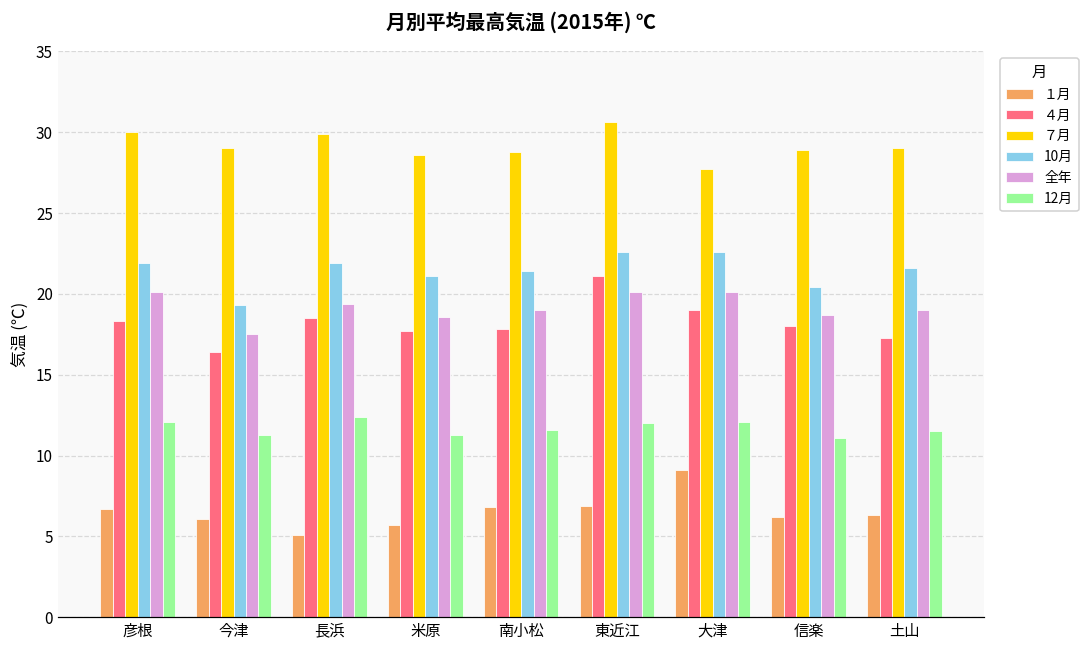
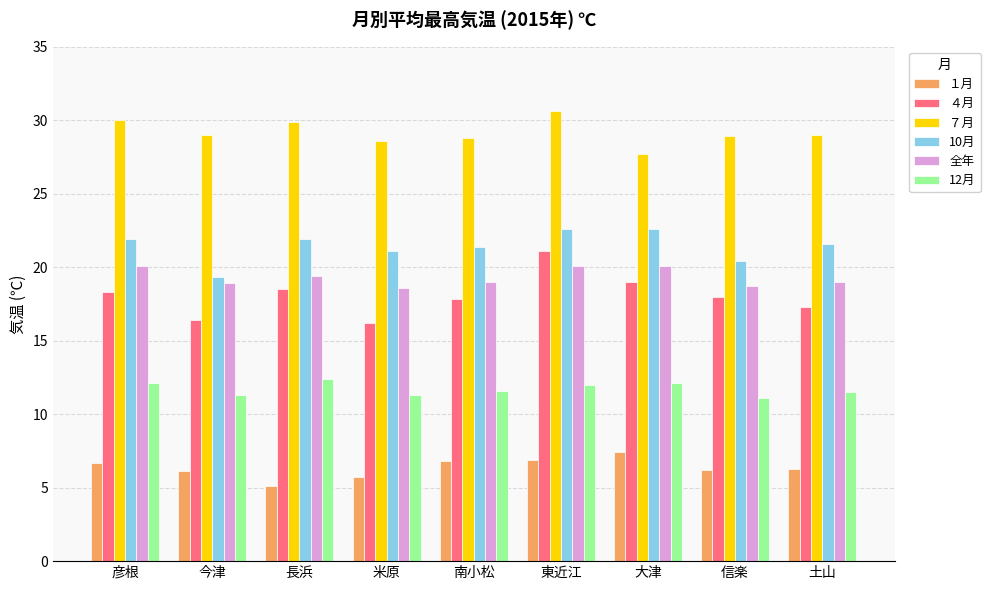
  {
    "１月": {
      "彦根": 6.7,
      "今津": 6.1,
      "長浜": 5.1,
      "米原": 5.7,
      "南小松": 6.8,
      "東近江": 6.9,
-     "大津": 9.1,
+     "大津": 7.4,
      "信楽": 6.2,
      "土山": 6.3
    },
    "４月": {
      "彦根": 18.3,
      "今津": 16.4,
      "長浜": 18.5,
-     "米原": 17.7,
+     "米原": 16.2,
      "南小松": 17.8,
      "東近江": 21.1,
      "大津": 19.0,
      "信楽": 18.0,
      "土山": 17.3
    },
    "７月": {
      "彦根": 30.0,
      "今津": 29.0,
      "長浜": 29.9,
      "米原": 28.6,
      "南小松": 28.8,
      "東近江": 30.6,
      "大津": 27.7,
      "信楽": 28.9,
      "土山": 29.0
    },
    "10月": {
      "彦根": 21.9,
      "今津": 19.3,
      "長浜": 21.9,
      "米原": 21.1,
      "南小松": 21.4,
      "東近江": 22.6,
      "大津": 22.6,
      "信楽": 20.4,
      "土山": 21.6
    },
    "全年": {
      "彦根": 20.1,
-     "今津": 17.5,
+     "今津": 18.9,
      "長浜": 19.4,
      "米原": 18.6,
      "南小松": 19.0,
      "東近江": 20.1,
      "大津": 20.1,
      "信楽": 18.7,
      "土山": 19.0
    },
    "12月": {
      "彦根": 12.1,
      "今津": 11.3,
      "長浜": 12.4,
      "米原": 11.3,
      "南小松": 11.6,
      "東近江": 12.0,
      "大津": 12.1,
      "信楽": 11.1,
      "土山": 11.5
    }
  }
